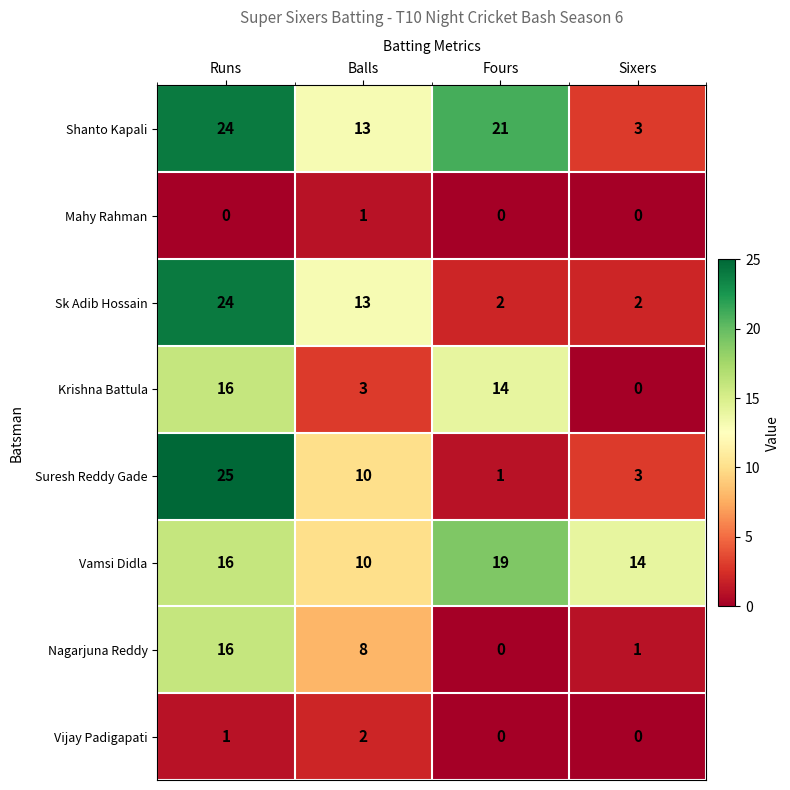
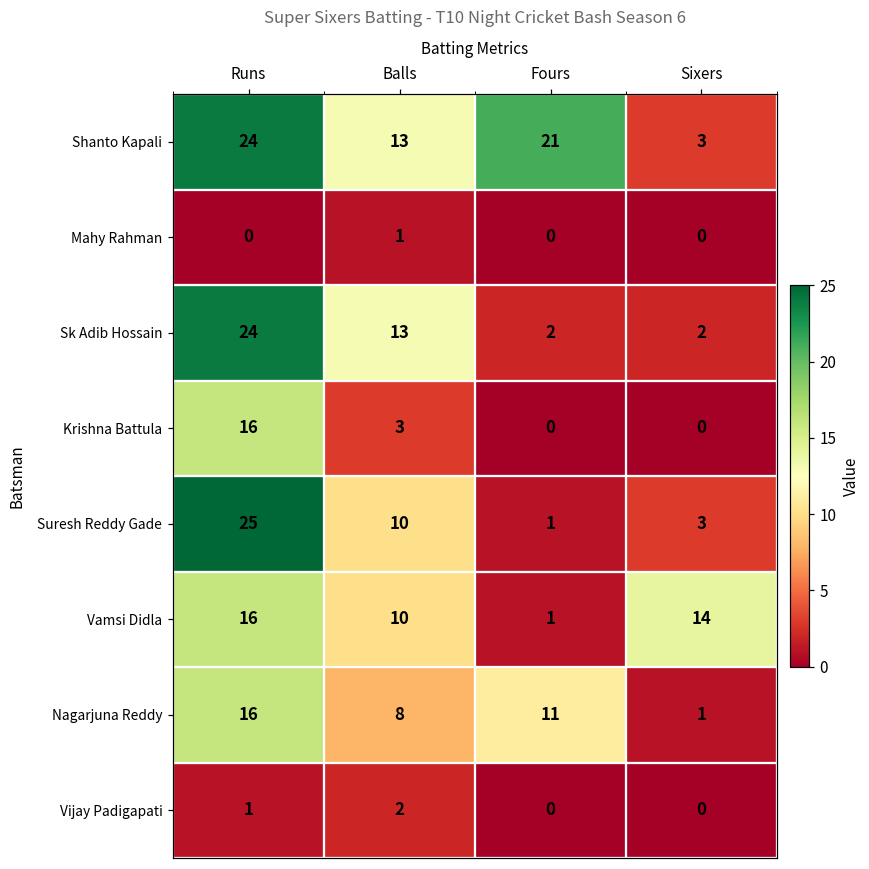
  {
    "Shanto Kapali": {
      "Runs": 24,
      "Balls": 13,
      "Fours": 21,
      "Sixers": 3
    },
    "Mahy Rahman": {
      "Runs": 0,
      "Balls": 1,
      "Fours": 0,
      "Sixers": 0
    },
    "Sk Adib Hossain": {
      "Runs": 24,
      "Balls": 13,
      "Fours": 2,
      "Sixers": 2
    },
    "Krishna Battula": {
      "Runs": 16,
      "Balls": 3,
-     "Fours": 14,
+     "Fours": 0,
      "Sixers": 0
    },
    "Suresh Reddy Gade": {
      "Runs": 25,
      "Balls": 10,
      "Fours": 1,
      "Sixers": 3
    },
    "Vamsi Didla": {
      "Runs": 16,
      "Balls": 10,
-     "Fours": 19,
+     "Fours": 1,
      "Sixers": 14
    },
    "Nagarjuna Reddy": {
      "Runs": 16,
      "Balls": 8,
-     "Fours": 0,
+     "Fours": 11,
      "Sixers": 1
    },
    "Vijay Padigapati": {
      "Runs": 1,
      "Balls": 2,
      "Fours": 0,
      "Sixers": 0
    }
  }
